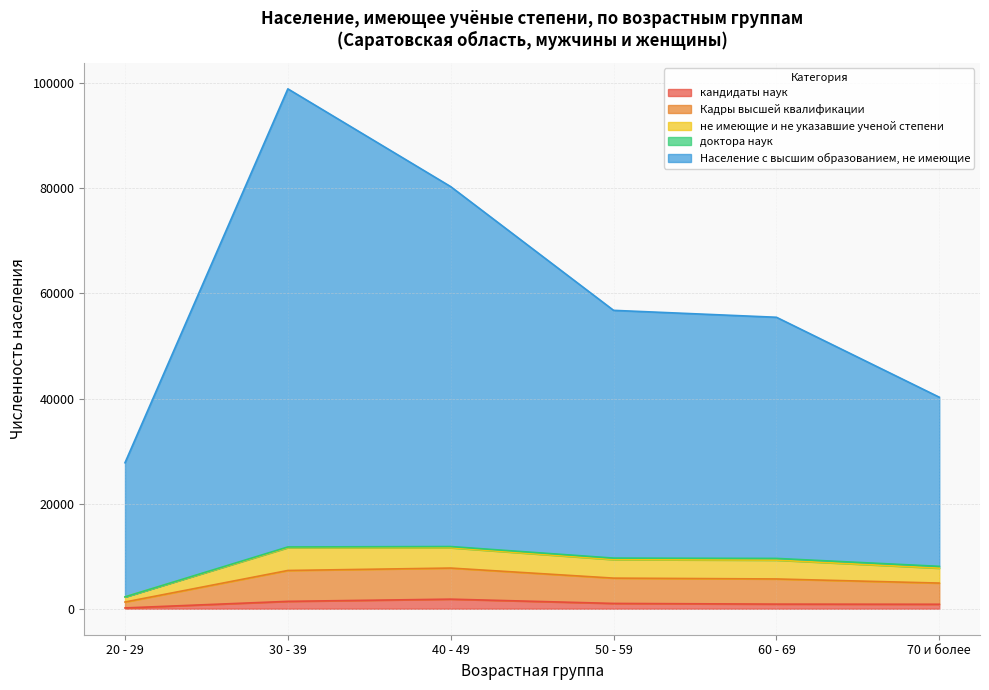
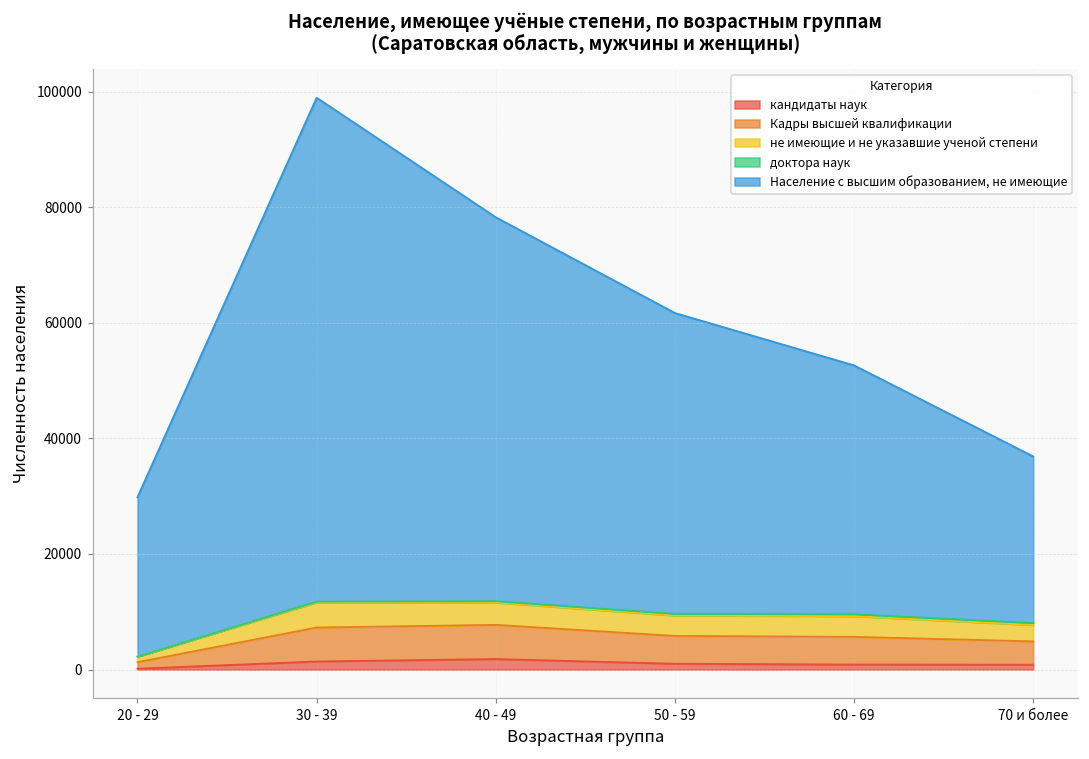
  {
    "Население с высшим образованием, не имеющие": {
-     "20 - 29": 26000,
+     "20 - 29": 28000,
      "30 - 39": 87000,
-     "40 - 49": 68000,
-     "50 - 59": 47000,
-     "60 - 69": 46000,
-     "70 и более": 32000
+     "40 - 49": 66000,
+     "50 - 59": 52000,
+     "60 - 69": 43000,
+     "70 и более": 29000
    }
  }
